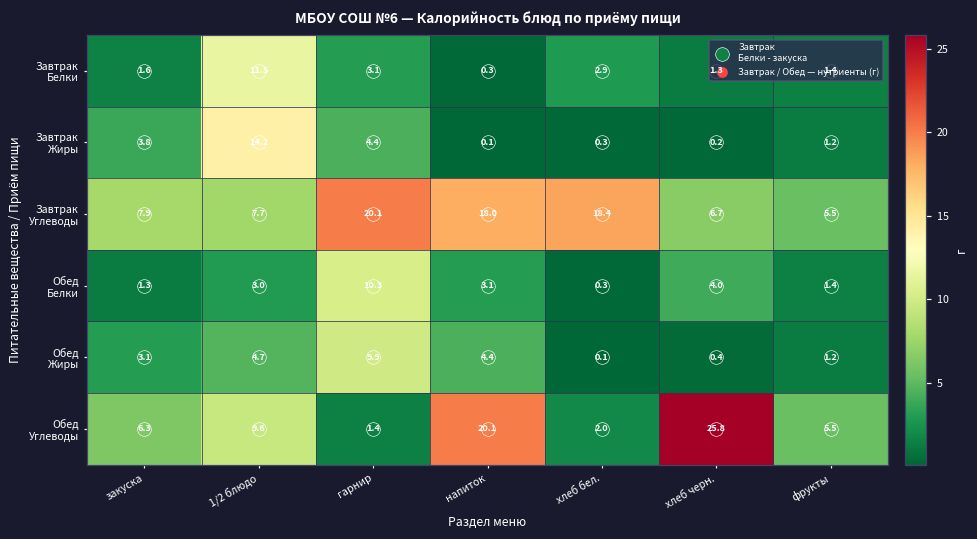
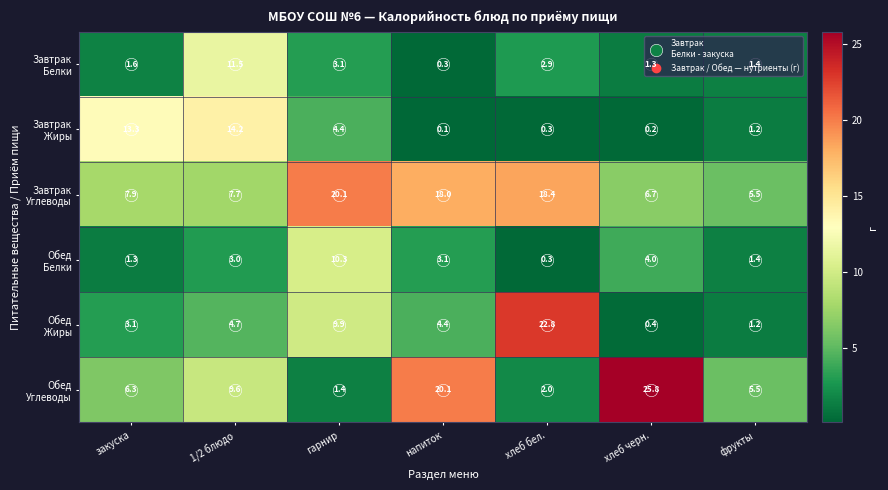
  {
    "Завтрак Жиры": {
-     "закуска": 3.8
+     "закуска": 13.3
    },
    "Обед Жиры": {
-     "хлеб бел.": 0.1
+     "хлеб бел.": 22.8
    }
  }
